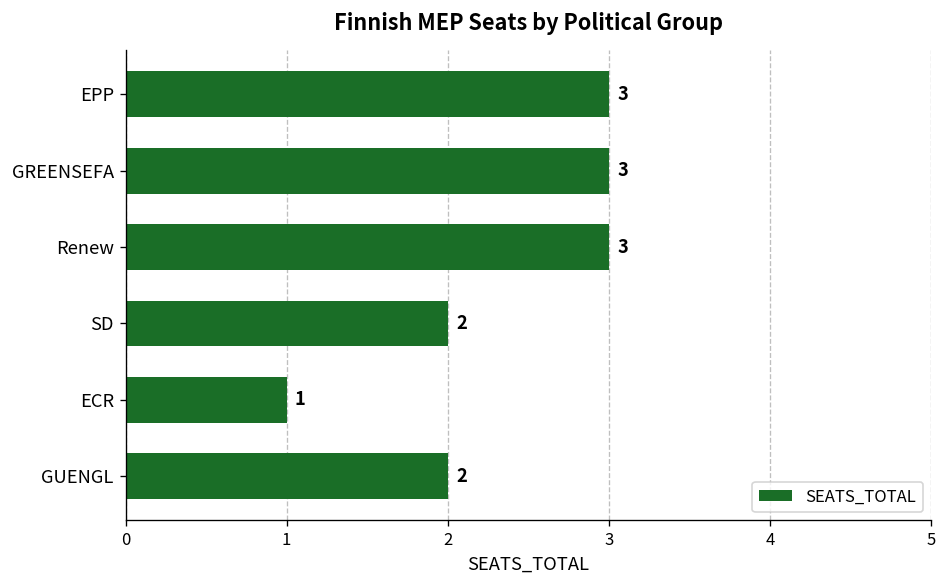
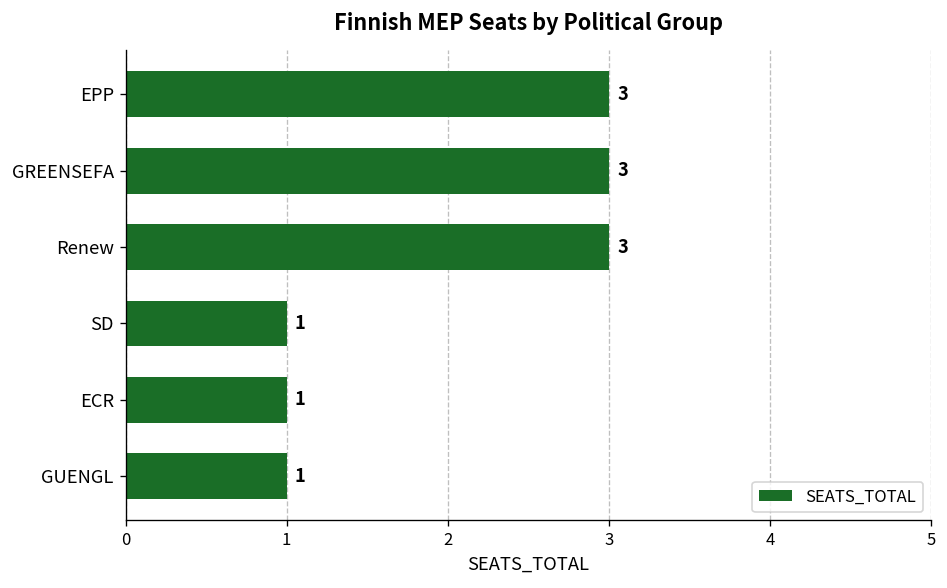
  {
    "EPP": 3,
    "GREENSEFA": 3,
    "Renew": 3,
-   "SD": 2,
+   "SD": 1,
    "ECR": 1,
-   "GUENGL": 2
+   "GUENGL": 1
  }
